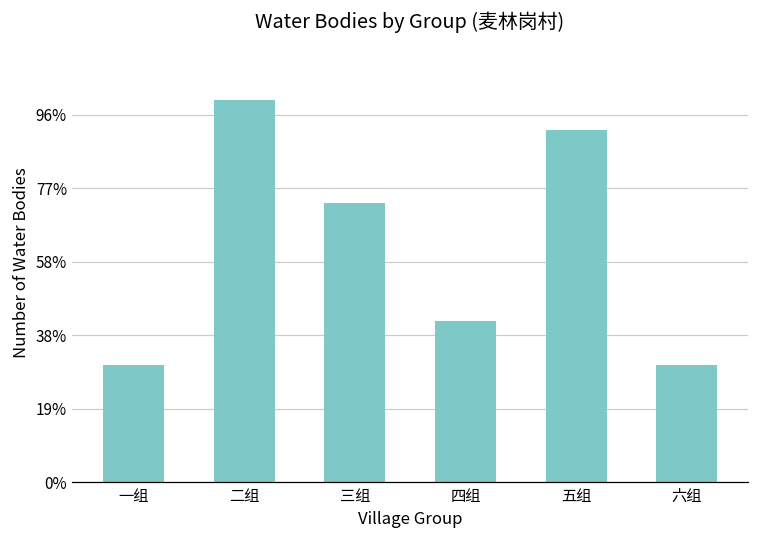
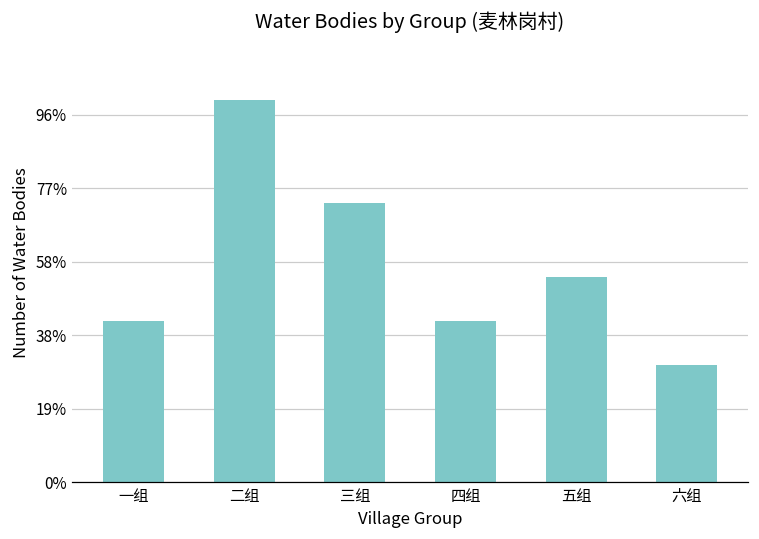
  {
-   "一组": "31%",
+   "一组": "42%",
    "二组": "100%",
    "三组": "73%",
    "四组": "42%",
-   "五组": "92%",
+   "五组": "54%",
    "六组": "31%"
  }
